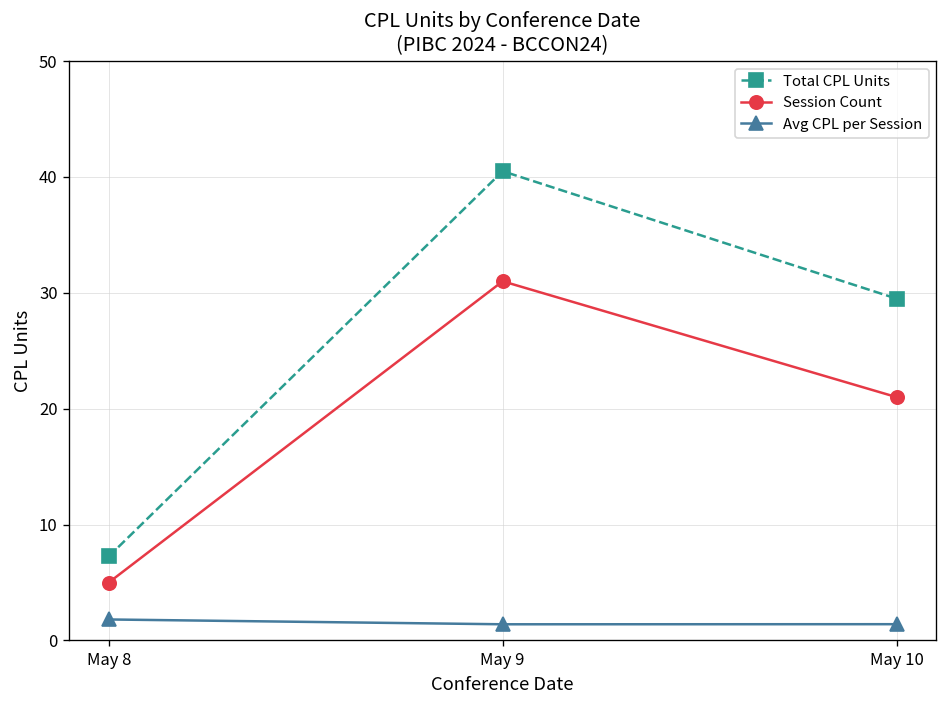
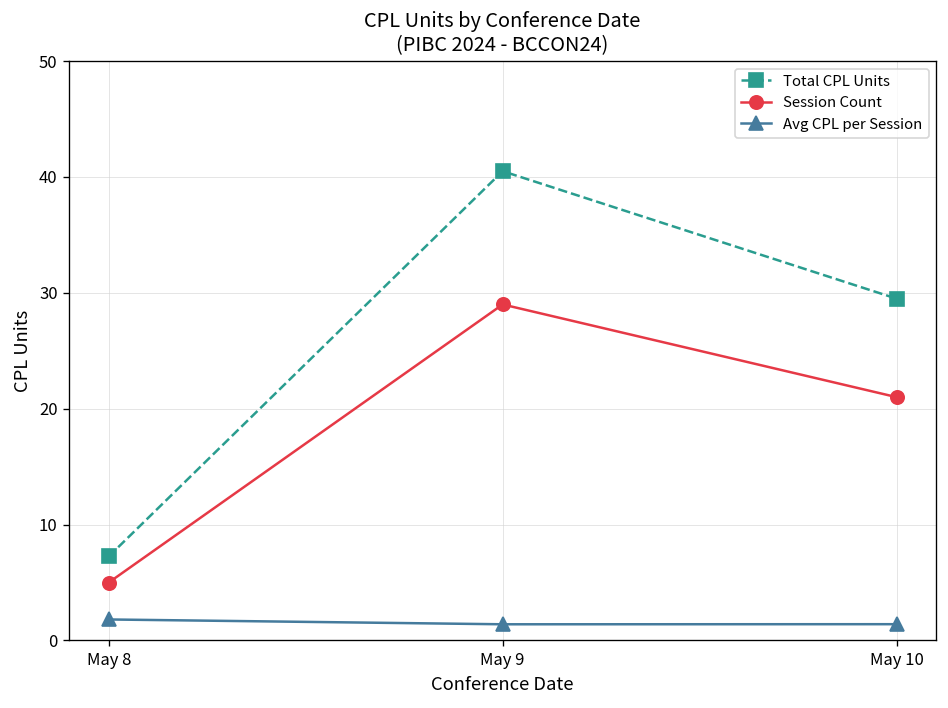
  {
    "Session Count": {
      "May 8": 5,
-     "May 9": 31,
+     "May 9": 29,
      "May 10": 21
    }
  }
